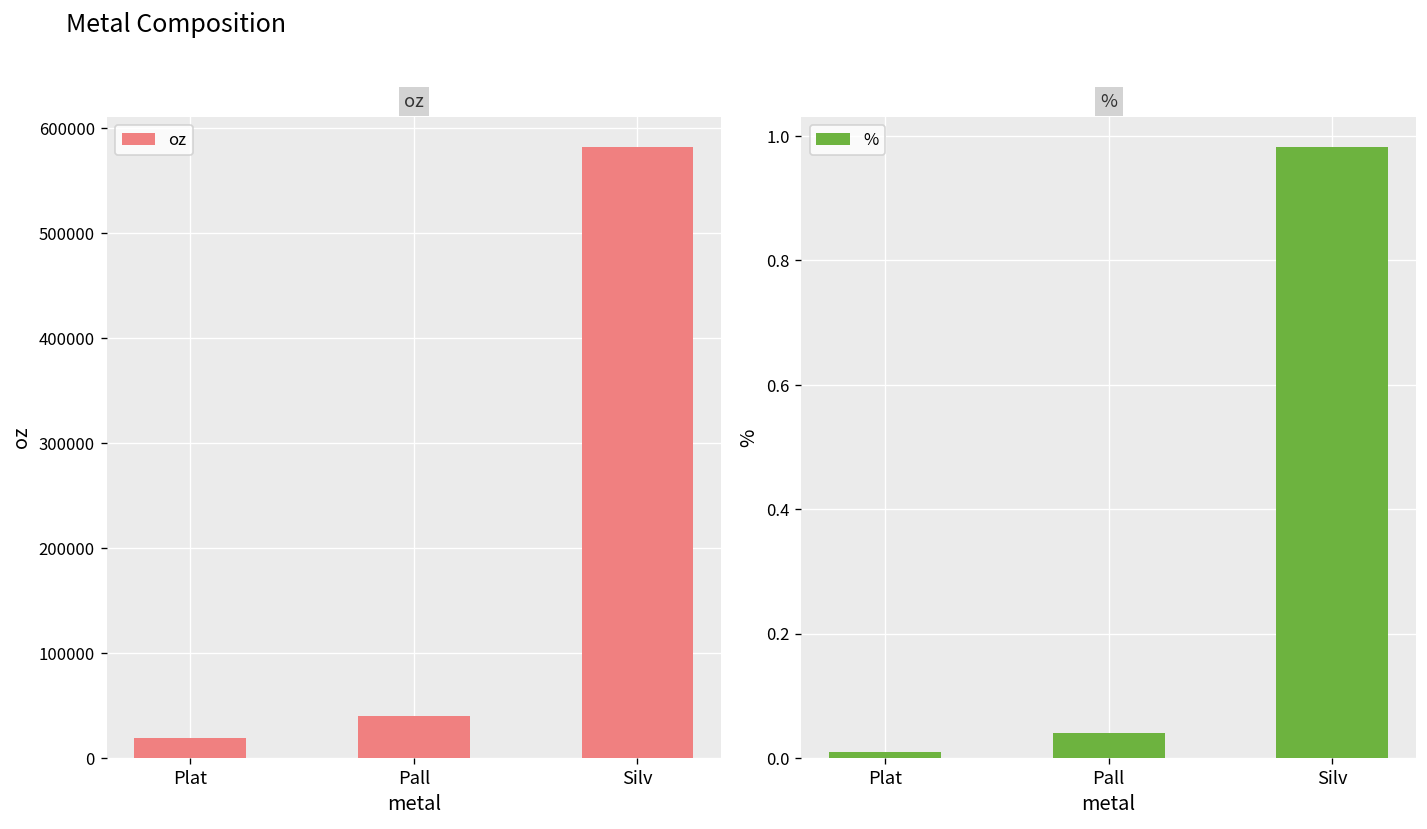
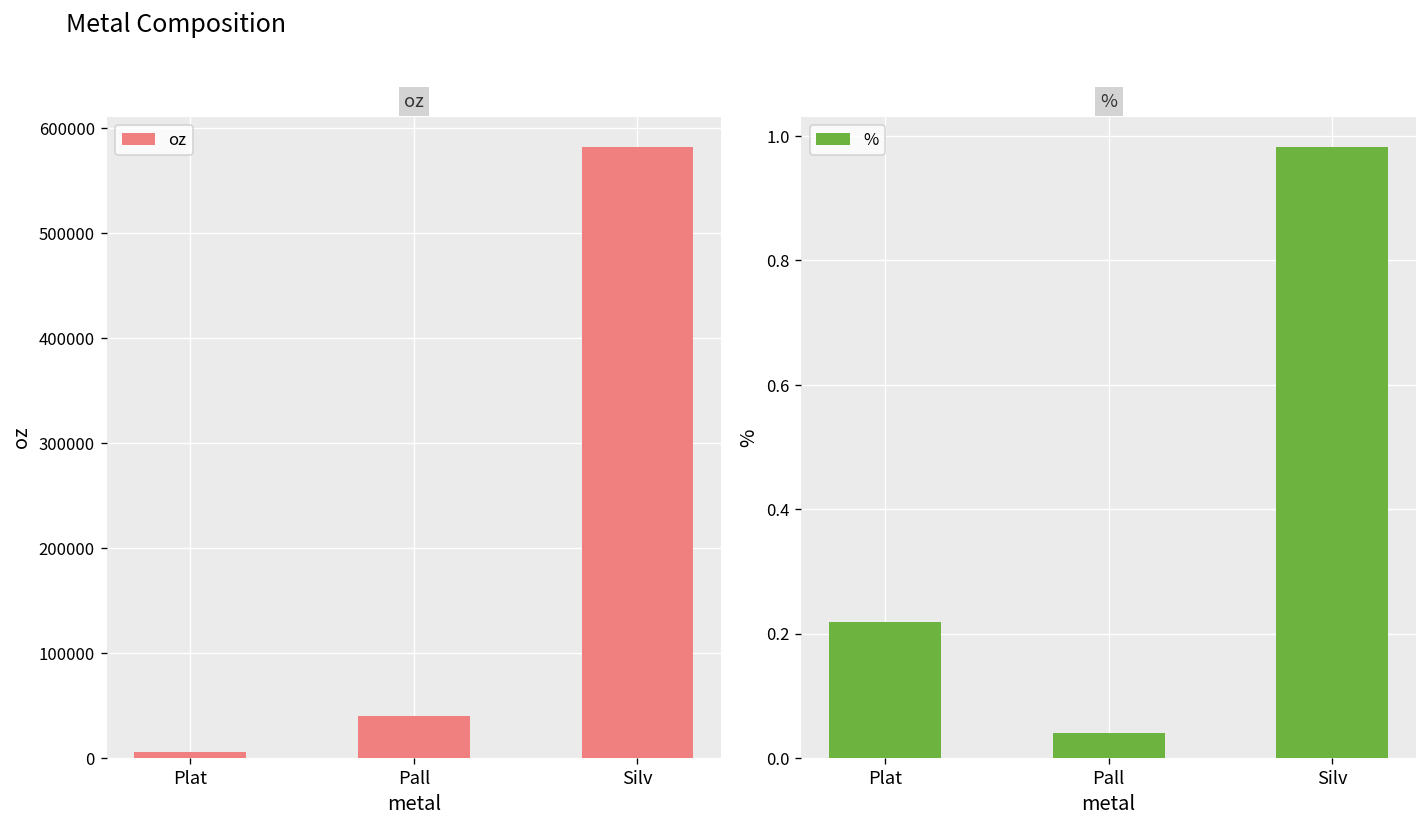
  {
    "oz": {
-     "Plat": 20000,
+     "Plat": 10000,
      "Pall": 40000,
      "Silv": 580000
    },
    "%": {
-     "Plat": 0.01,
+     "Plat": 0.22,
      "Pall": 0.04,
      "Silv": 0.98
    }
  }
